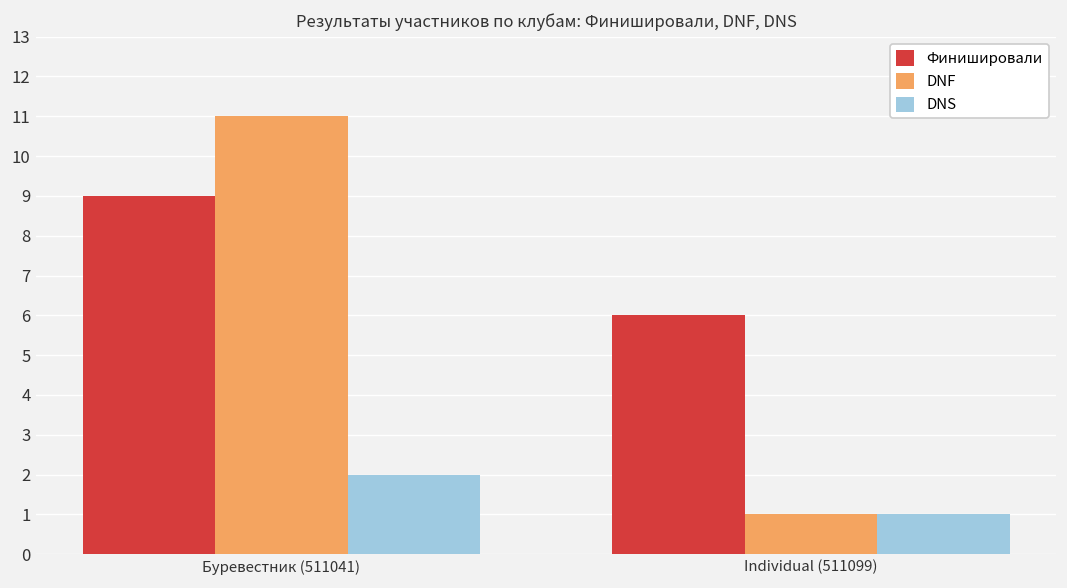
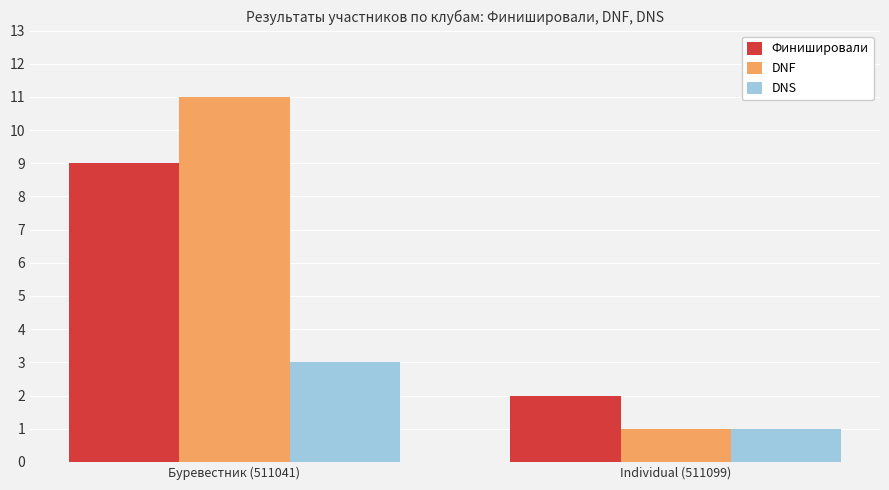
  {
    "Финишировали": {
      "Буревестник (511041)": 9,
-     "Individual (511099)": 6
+     "Individual (511099)": 2
    },
    "DNF": {
      "Буревестник (511041)": 11,
      "Individual (511099)": 1
    },
    "DNS": {
-     "Буревестник (511041)": 2,
+     "Буревестник (511041)": 3,
      "Individual (511099)": 1
    }
  }
